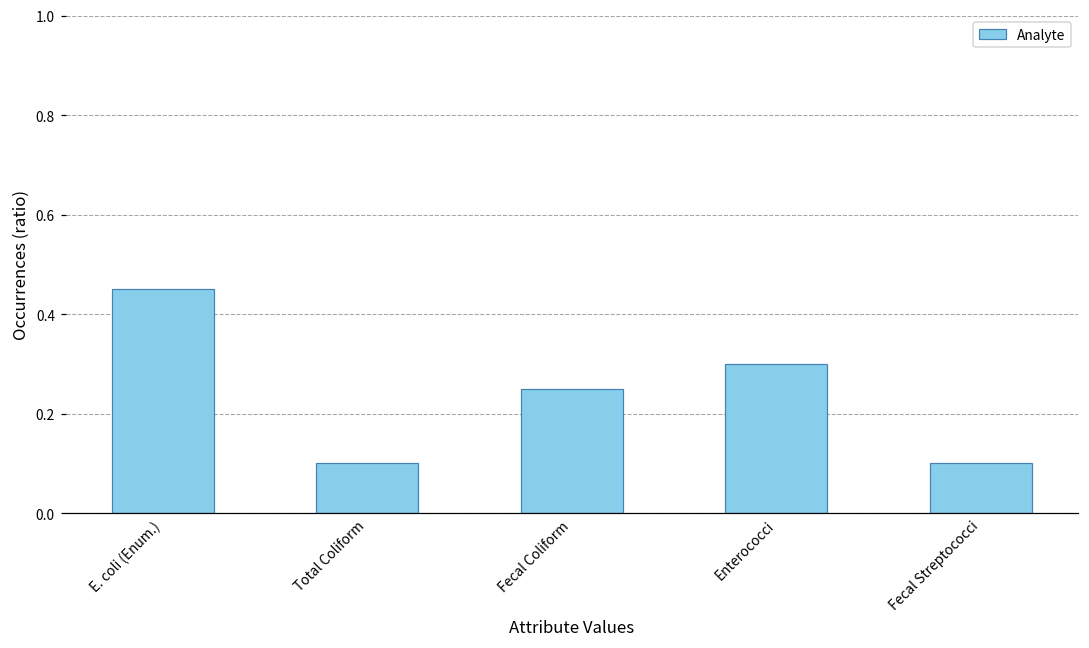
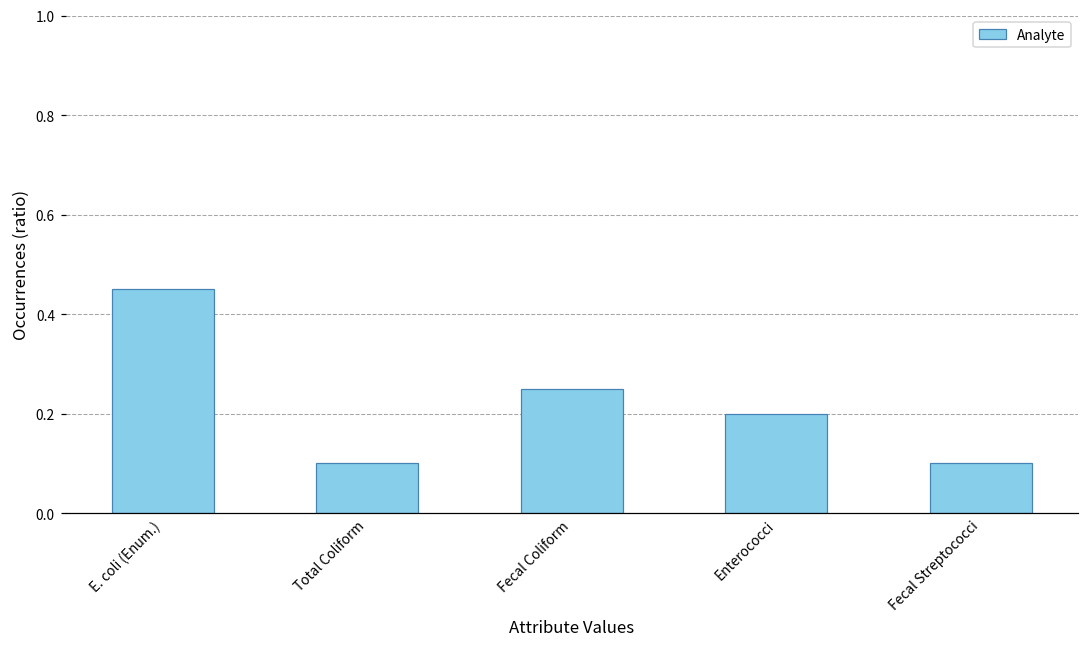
  {
    "E. coli (Enum.)": 0.45,
    "Total Coliform": 0.10,
    "Fecal Coliform": 0.25,
-   "Enterococci": 0.30,
+   "Enterococci": 0.20,
    "Fecal Streptococci": 0.10
  }
